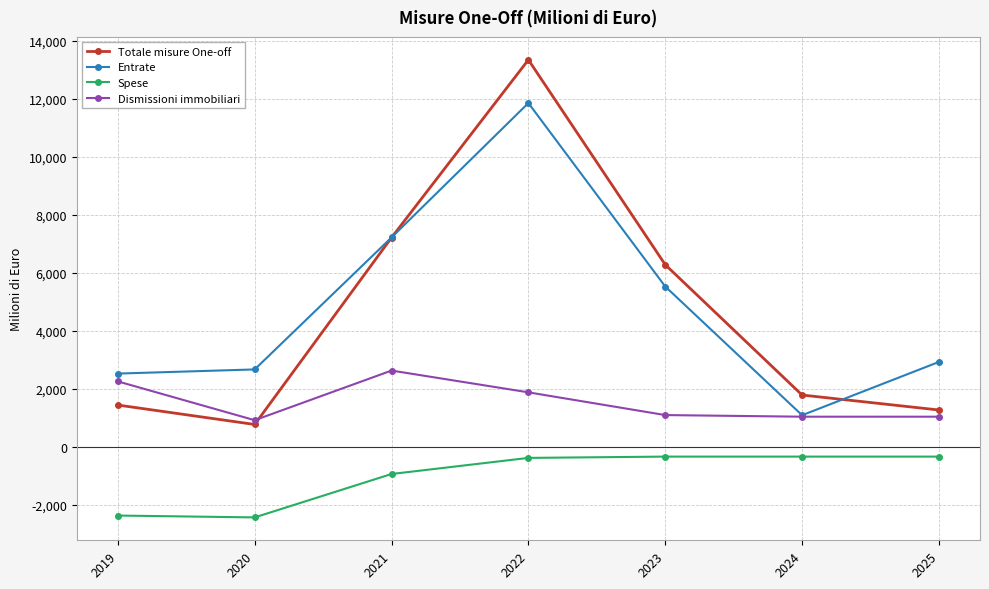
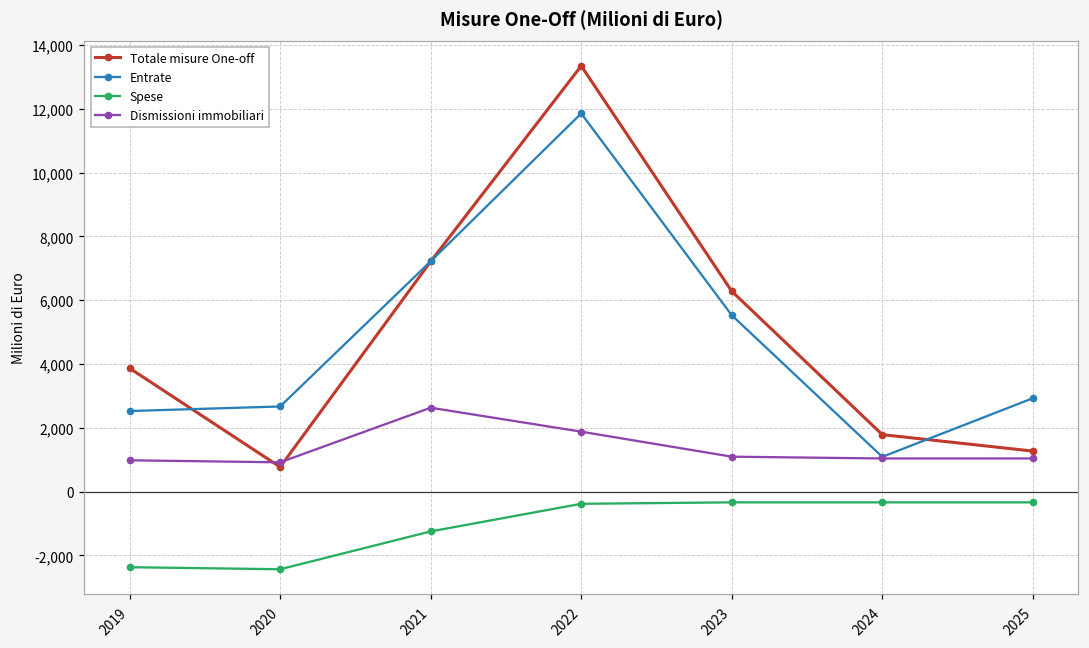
  {
    "Totale misure One-off": {
-     "2019": "1,400",
+     "2019": "3,900",
      "2020": "800",
      "2022": "13,300",
      "2023": "6,300",
      "2024": "1,800",
      "2025": "1,300"
    },
    "Entrate": {
      "2019": "2,500",
      "2020": "2,700",
      "2022": "11,900",
      "2023": "5,500",
      "2025": "2,900"
    },
    "Spese": {
      "2019": "-2,400",
      "2020": "-2,400",
-     "2021": "-900",
+     "2021": "-1,300",
      "2022": "-400",
      "2023": "-300",
      "2024": "-300",
      "2025": "-300"
    },
    "Dismissioni immobiliari": {
-     "2019": "2,300",
+     "2019": "1,000",
      "2020": "900",
      "2021": "2,600",
      "2022": "1,900",
      "2023": "1,100",
      "2025": "1,000"
    }
  }
